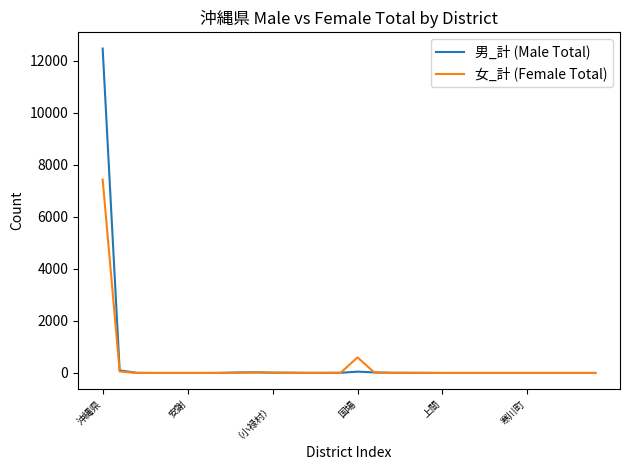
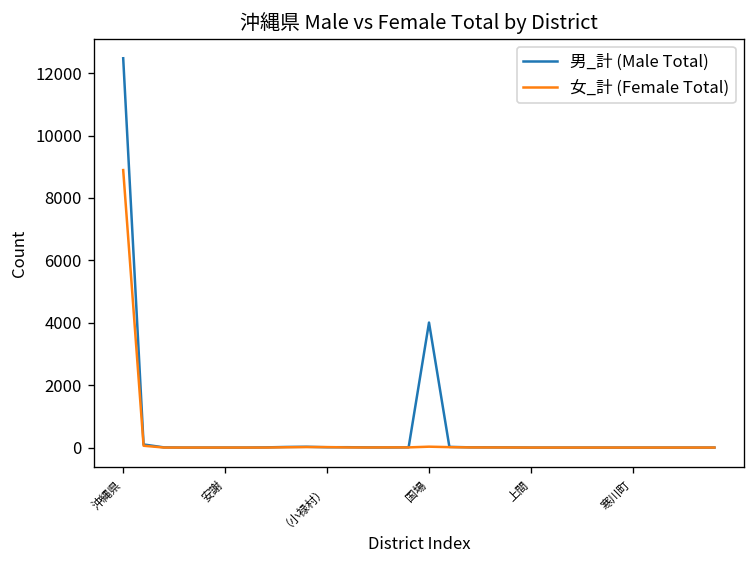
  {
    "男_計 (Male Total)": {
      "沖縄県": 12500,
-     "国場": 100
+     "国場": 4000
    },
    "女_計 (Female Total)": {
-     "沖縄県": 7400,
-     "国場": 600
+     "沖縄県": 8900,
+     "国場": 0
    }
  }
